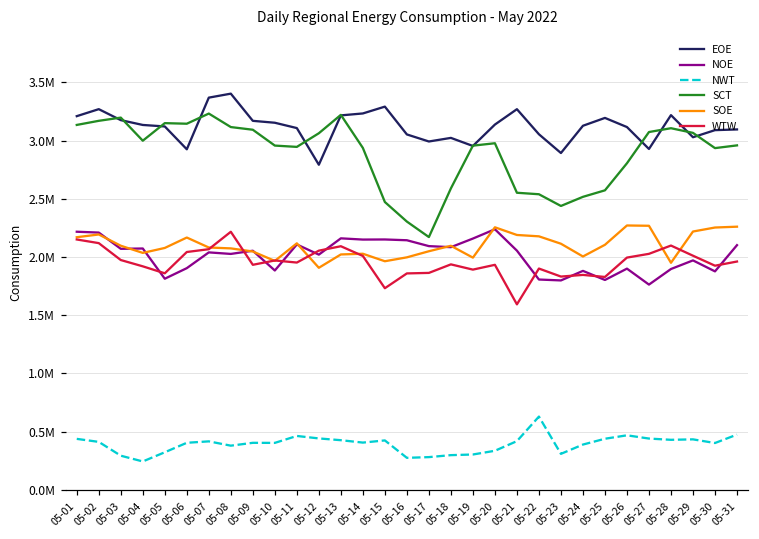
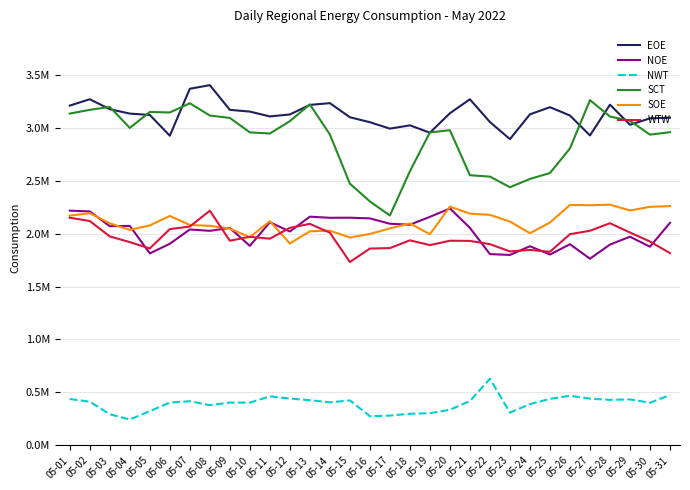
  {
    "EOE": {
      "05-01": 3210000,
      "05-02": 3270000,
      "05-04": 3130000,
      "05-05": 3120000,
      "05-06": 2920000,
      "05-07": 3370000,
      "05-08": 3400000,
      "05-09": 3170000,
      "05-10": 3150000,
      "05-11": 3110000,
-     "05-12": 2790000,
+     "05-12": 3130000,
      "05-14": 3230000,
-     "05-15": 3290000,
+     "05-15": 3100000,
      "05-16": 3050000,
      "05-17": 2990000,
      "05-18": 3020000,
      "05-20": 3140000,
      "05-21": 3270000,
      "05-22": 3050000,
      "05-23": 2890000,
      "05-24": 3130000,
      "05-25": 3190000,
      "05-26": 3120000,
      "05-27": 2930000,
      "05-28": 3220000,
      "05-29": 3030000,
      "05-30": 3090000,
      "05-31": 3100000
    },
    "NOE": {
      "05-01": 2220000,
      "05-03": 2070000,
      "05-04": 2070000,
      "05-05": 1810000,
      "05-06": 1900000,
      "05-07": 2040000,
      "05-08": 2030000,
      "05-10": 1880000,
      "05-12": 2020000,
      "05-13": 2160000,
      "05-14": 2150000,
      "05-15": 2150000,
      "05-16": 2140000,
      "05-17": 2090000,
      "05-19": 2160000,
      "05-21": 2050000,
      "05-22": 1810000,
      "05-23": 1800000,
      "05-24": 1880000,
      "05-25": 1800000,
      "05-26": 1900000,
      "05-27": 1760000,
      "05-28": 1900000,
      "05-29": 1970000,
      "05-30": 1880000,
      "05-31": 2100000
    },
    "NWT": {
      "05-01": 440000,
      "05-02": 410000,
      "05-03": 290000,
      "05-04": 240000,
      "05-05": 320000,
      "05-06": 400000,
      "05-07": 420000,
      "05-08": 380000,
      "05-09": 400000,
      "05-10": 400000,
      "05-11": 460000,
      "05-12": 440000,
      "05-13": 430000,
      "05-14": 410000,
      "05-15": 420000,
      "05-16": 280000,
      "05-17": 280000,
      "05-18": 300000,
      "05-19": 300000,
      "05-20": 340000,
      "05-21": 420000,
      "05-22": 630000,
      "05-23": 310000,
      "05-24": 390000,
      "05-25": 440000,
      "05-26": 470000,
      "05-27": 440000,
      "05-28": 430000,
      "05-29": 430000,
      "05-30": 400000,
      "05-31": 470000
    },
    "SCT": {
      "05-01": 3130000,
      "05-02": 3170000,
      "05-04": 3000000,
      "05-05": 3150000,
      "05-06": 3140000,
      "05-07": 3230000,
      "05-08": 3120000,
      "05-09": 3090000,
      "05-10": 2960000,
      "05-11": 2950000,
      "05-12": 3060000,
      "05-14": 2940000,
      "05-15": 2470000,
      "05-16": 2300000,
      "05-17": 2170000,
      "05-18": 2590000,
      "05-20": 2980000,
      "05-21": 2550000,
      "05-22": 2540000,
      "05-23": 2440000,
      "05-24": 2520000,
      "05-25": 2570000,
      "05-26": 2800000,
-     "05-27": 3070000,
+     "05-27": 3260000,
      "05-28": 3110000,
      "05-29": 3070000,
      "05-30": 2930000,
      "05-31": 2960000
    },
    "SOE": {
      "05-03": 2100000,
      "05-04": 2040000,
      "05-05": 2080000,
      "05-06": 2170000,
      "05-08": 2070000,
      "05-12": 1910000,
      "05-13": 2020000,
      "05-15": 1960000,
      "05-16": 2000000,
      "05-17": 2050000,
      "05-19": 1990000,
      "05-21": 2190000,
      "05-22": 2180000,
      "05-23": 2110000,
      "05-24": 2000000,
      "05-25": 2100000,
      "05-26": 2270000,
      "05-27": 2270000,
-     "05-28": 1950000,
+     "05-28": 2270000,
      "05-29": 2220000,
      "05-30": 2250000,
      "05-31": 2260000
    },
    "WTW": {
      "05-02": 2120000,
      "05-03": 1970000,
      "05-04": 1920000,
      "05-05": 1860000,
      "05-06": 2040000,
      "05-08": 2220000,
      "05-09": 1930000,
      "05-11": 1950000,
      "05-12": 2050000,
      "05-13": 2090000,
      "05-15": 1730000,
      "05-16": 1860000,
      "05-17": 1860000,
      "05-18": 1940000,
      "05-19": 1890000,
      "05-20": 1930000,
-     "05-21": 1590000,
+     "05-21": 1930000,
      "05-22": 1900000,
      "05-23": 1830000,
      "05-24": 1850000,
      "05-25": 1830000,
      "05-26": 1990000,
      "05-27": 2030000,
      "05-28": 2100000,
      "05-29": 2010000,
      "05-30": 1930000,
-     "05-31": 1960000
+     "05-31": 1820000
    }
  }
